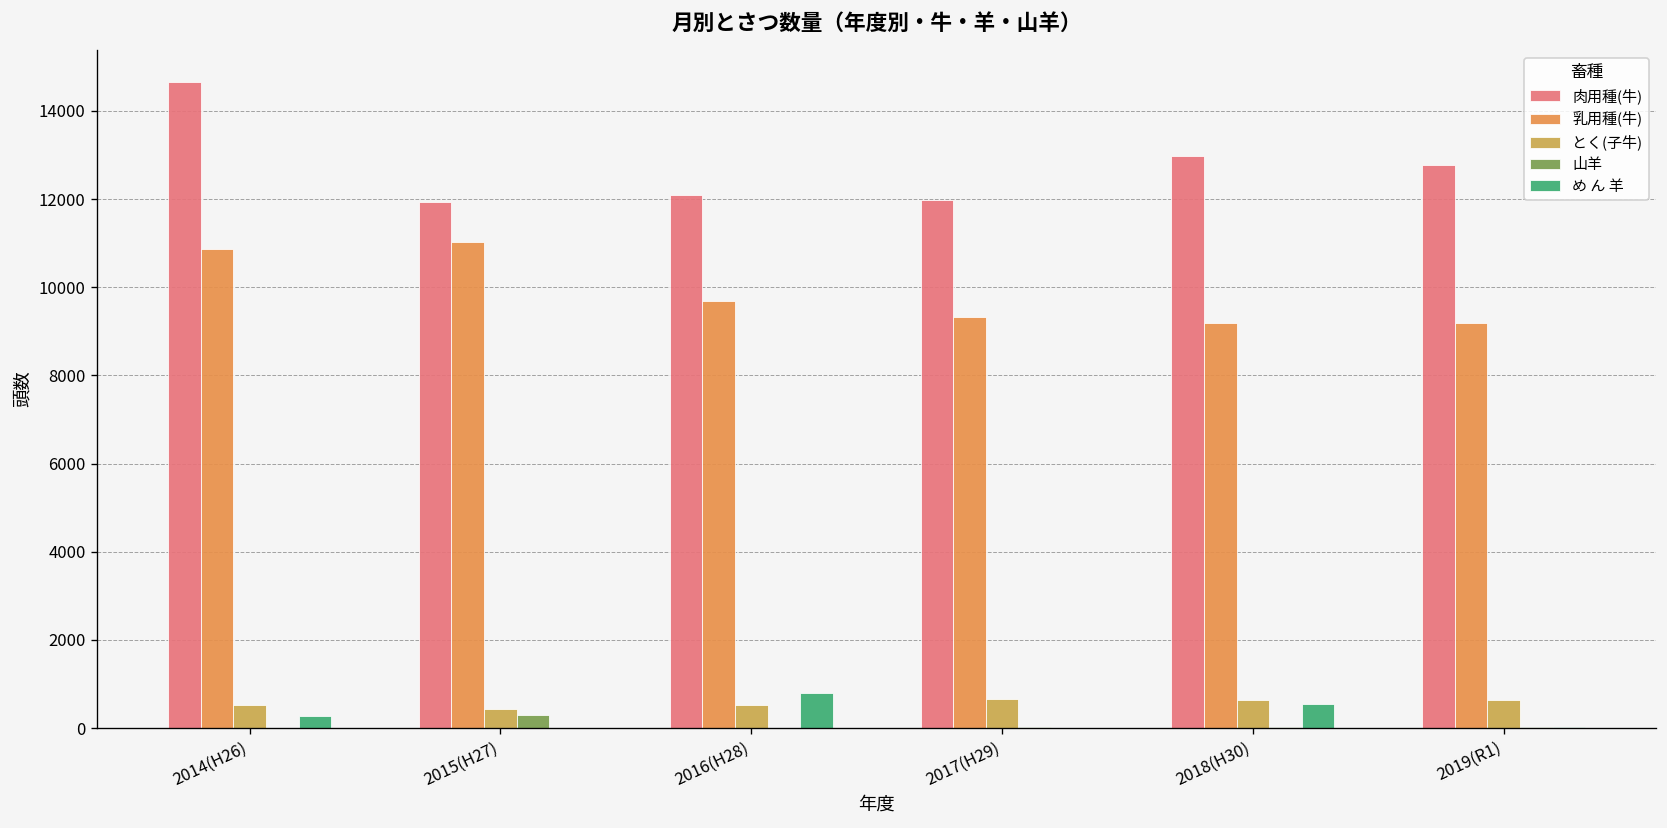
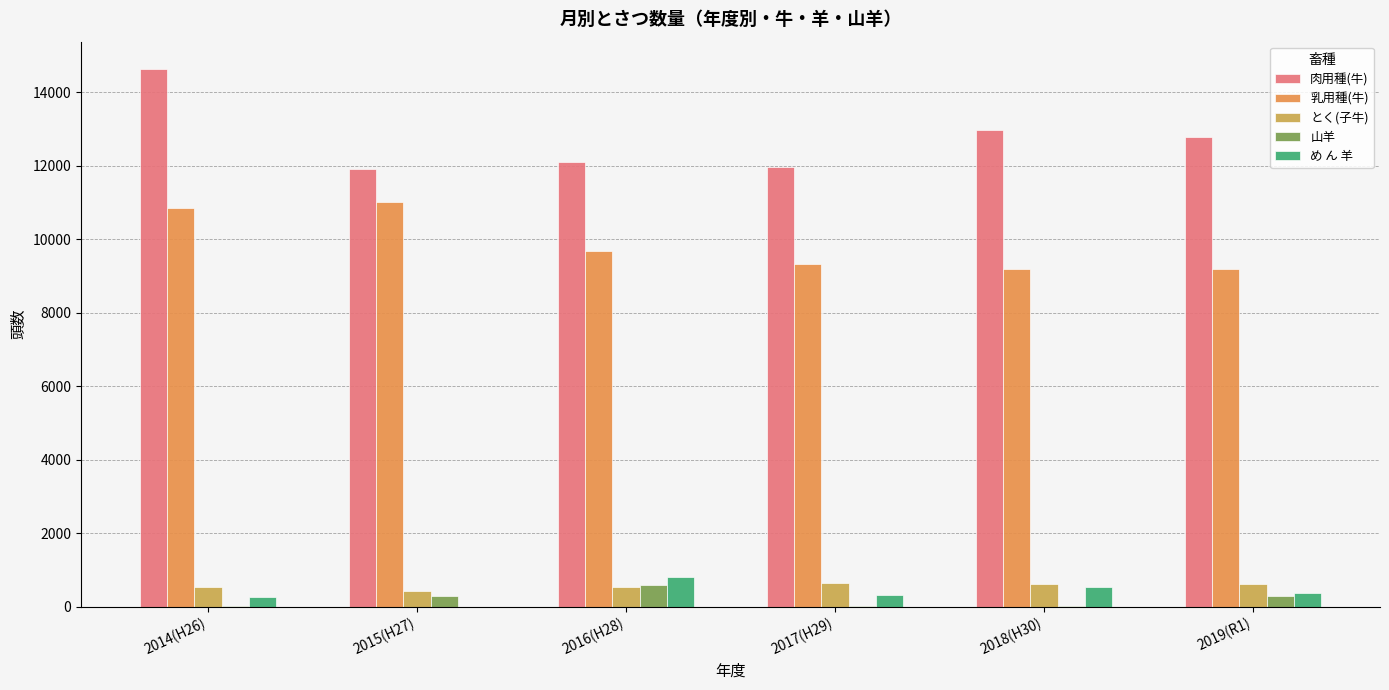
  {
    "山羊": {
      "2015(H27)": 300,
-     "2016(H28)": 0,
-     "2019(R1)": 0
+     "2016(H28)": 600,
+     "2019(R1)": 300
    },
    "め ん 羊": {
      "2014(H26)": 300,
      "2016(H28)": 800,
-     "2017(H29)": 0,
+     "2017(H29)": 300,
      "2018(H30)": 500,
-     "2019(R1)": 0
+     "2019(R1)": 400
    }
  }
